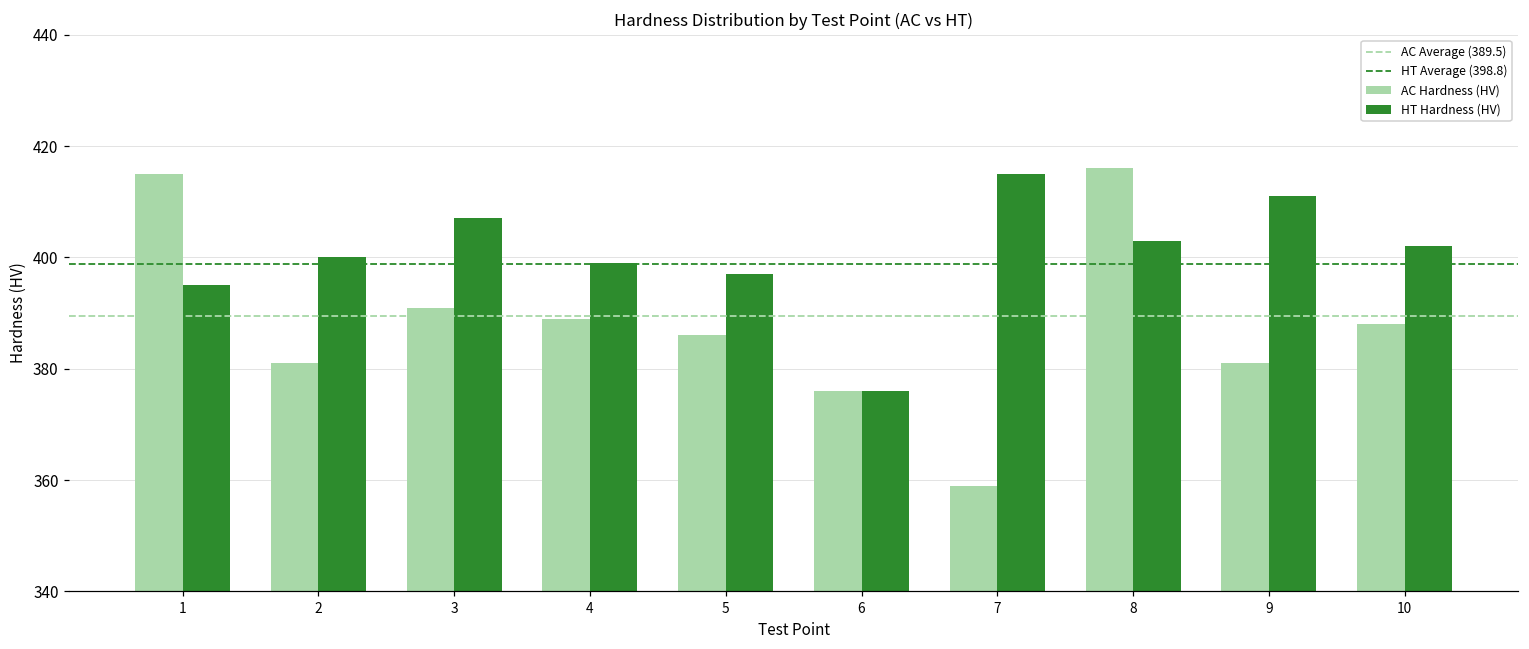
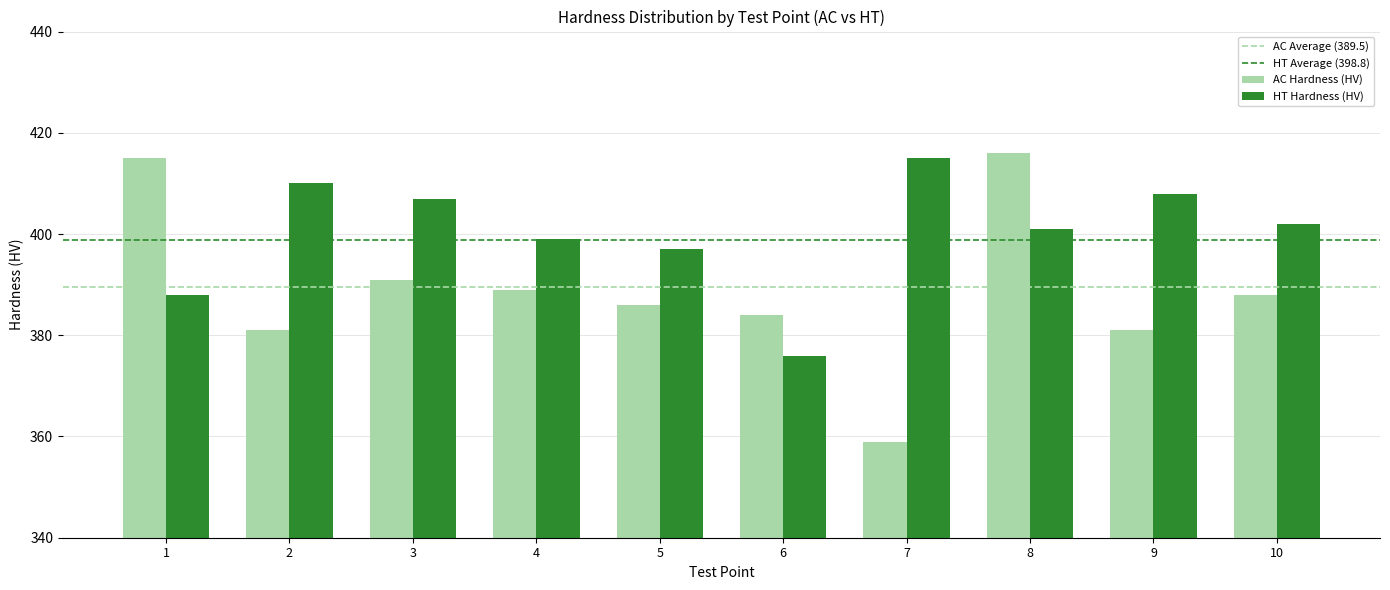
  {
    "AC Hardness (HV)": {
      "1": 415,
      "2": 381,
      "3": 391,
      "4": 389,
      "5": 386,
-     "6": 376,
+     "6": 384,
      "7": 359,
      "8": 416,
      "9": 381,
      "10": 388
    },
    "HT Hardness (HV)": {
-     "1": 395,
-     "2": 400,
+     "1": 388,
+     "2": 410,
      "3": 407,
      "4": 399,
      "5": 397,
      "6": 376,
      "7": 415,
-     "8": 403,
-     "9": 411,
+     "8": 401,
+     "9": 408,
      "10": 402
    }
  }
